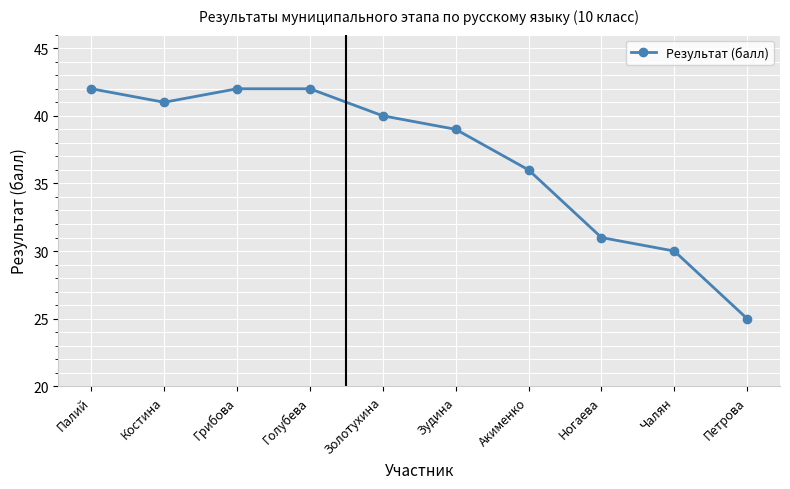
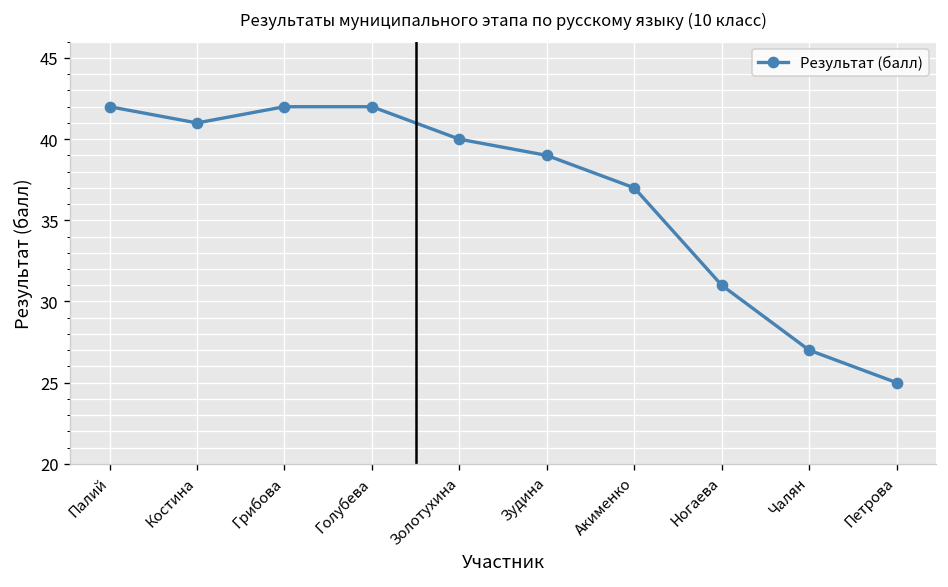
  {
    "Палий": 42,
    "Костина": 41,
    "Грибова": 42,
    "Голубева": 42,
    "Золотухина": 40,
    "Зудина": 39,
-   "Акименко": 36,
+   "Акименко": 37,
    "Ногаева": 31,
-   "Чалян": 30,
+   "Чалян": 27,
    "Петрова": 25
  }
